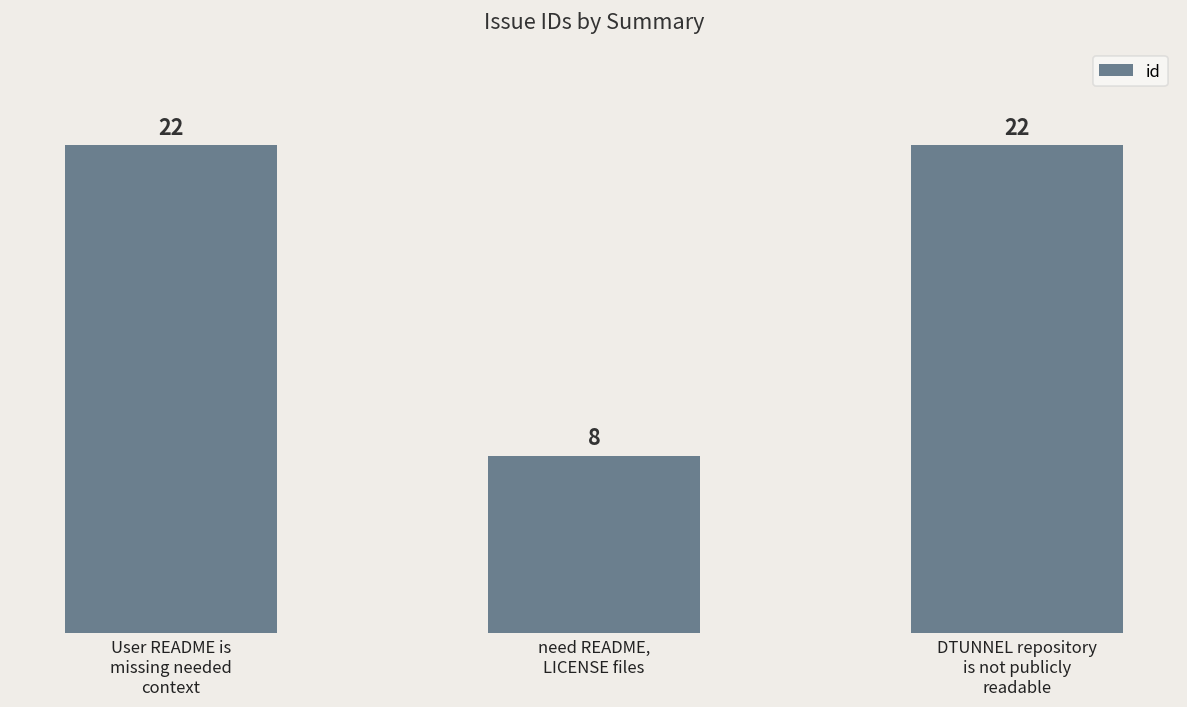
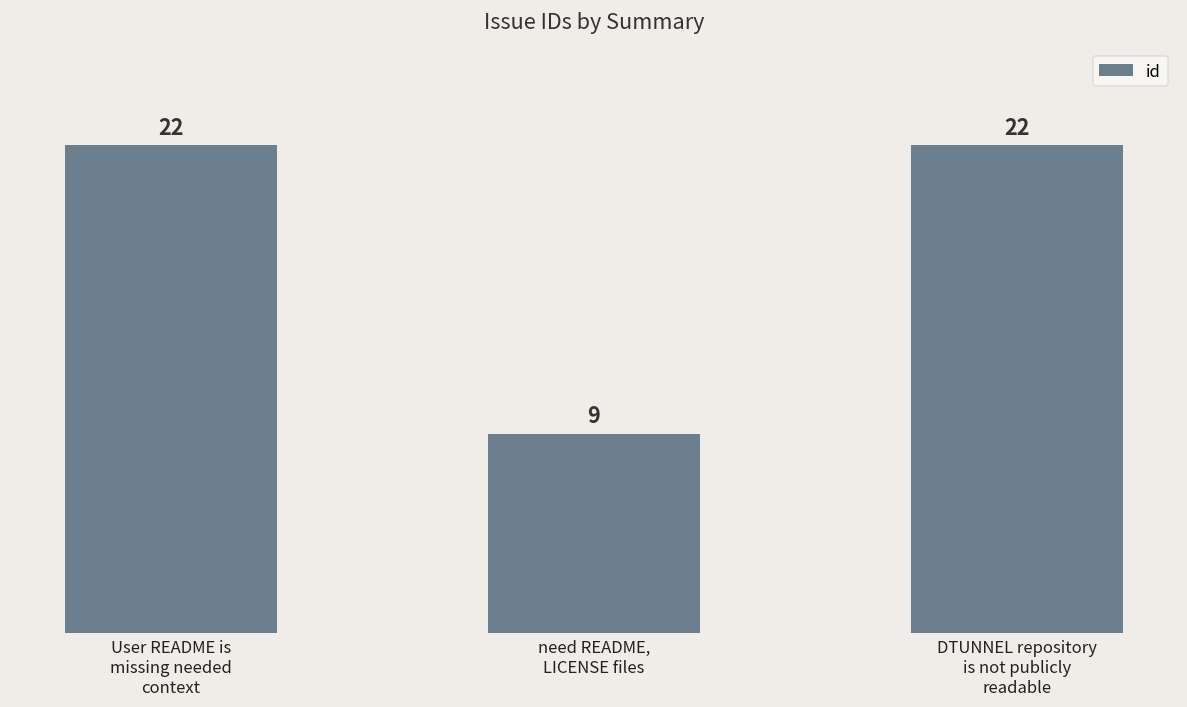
  {
    "User README is missing needed context": 22,
-   "need README, LICENSE files": 8,
+   "need README, LICENSE files": 9,
    "DTUNNEL repository is not publicly readable": 22
  }
